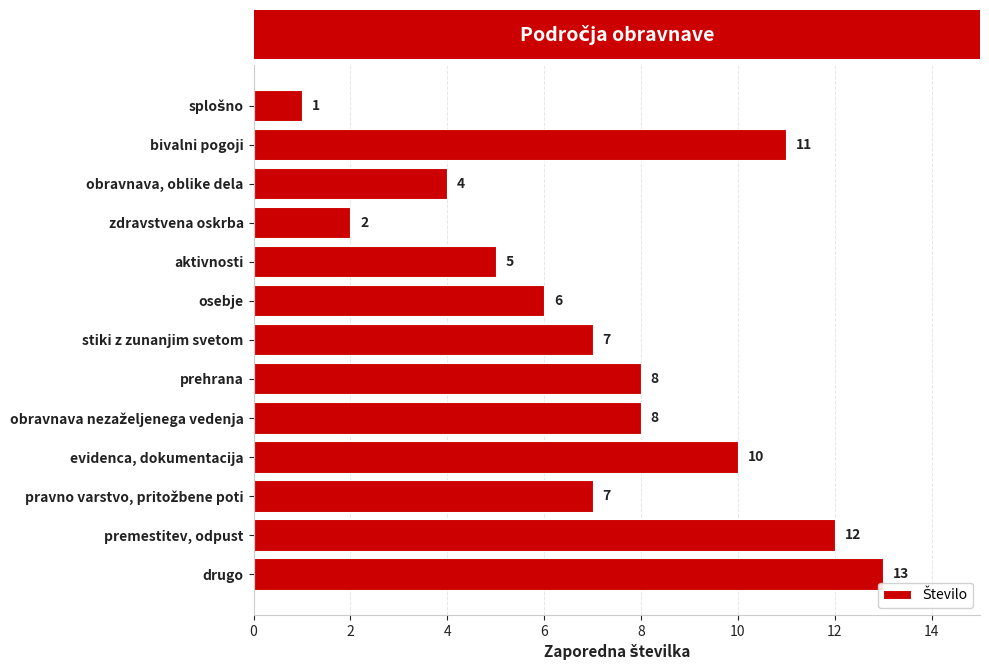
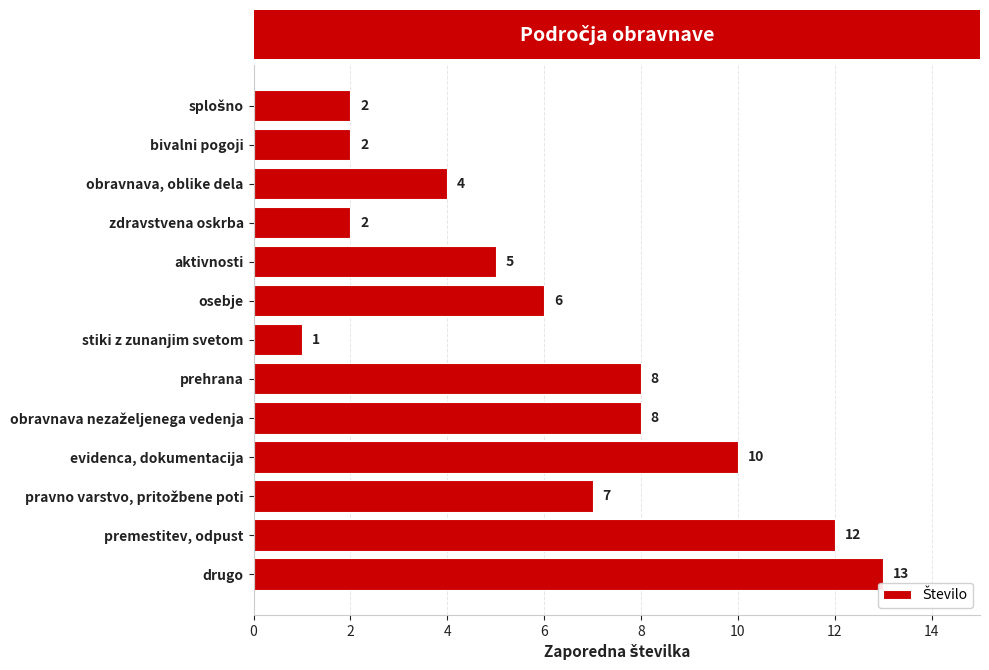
  {
-   "splošno": 1,
-   "bivalni pogoji": 11,
+   "splošno": 2,
+   "bivalni pogoji": 2,
    "obravnava, oblike dela": 4,
    "zdravstvena oskrba": 2,
    "aktivnosti": 5,
    "osebje": 6,
-   "stiki z zunanjim svetom": 7,
+   "stiki z zunanjim svetom": 1,
    "prehrana": 8,
    "obravnava nezaželjenega vedenja": 8,
    "evidenca, dokumentacija": 10,
    "pravno varstvo, pritožbene poti": 7,
    "premestitev, odpust": 12,
    "drugo": 13
  }
